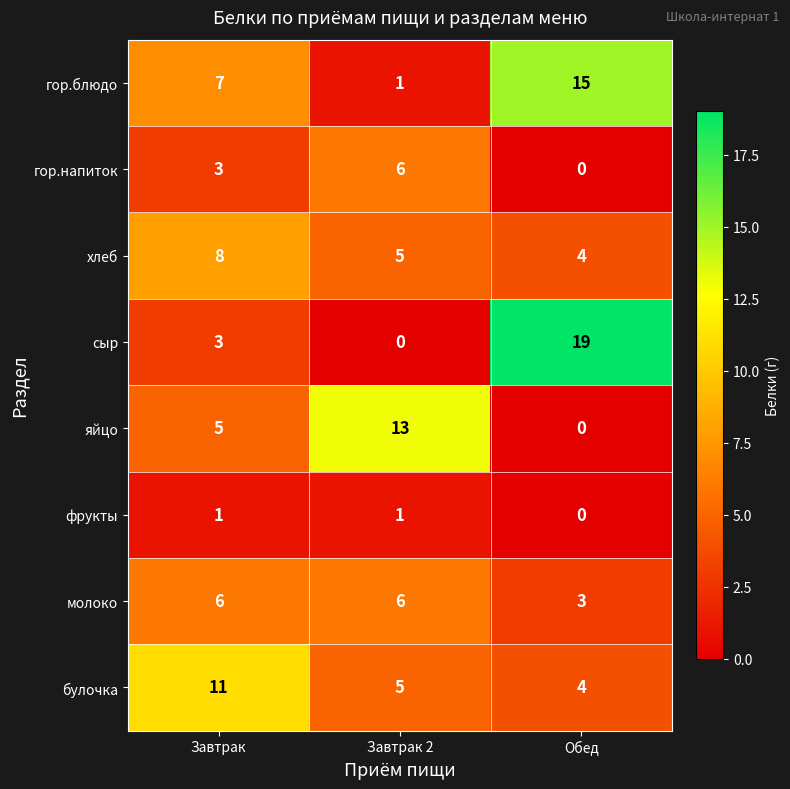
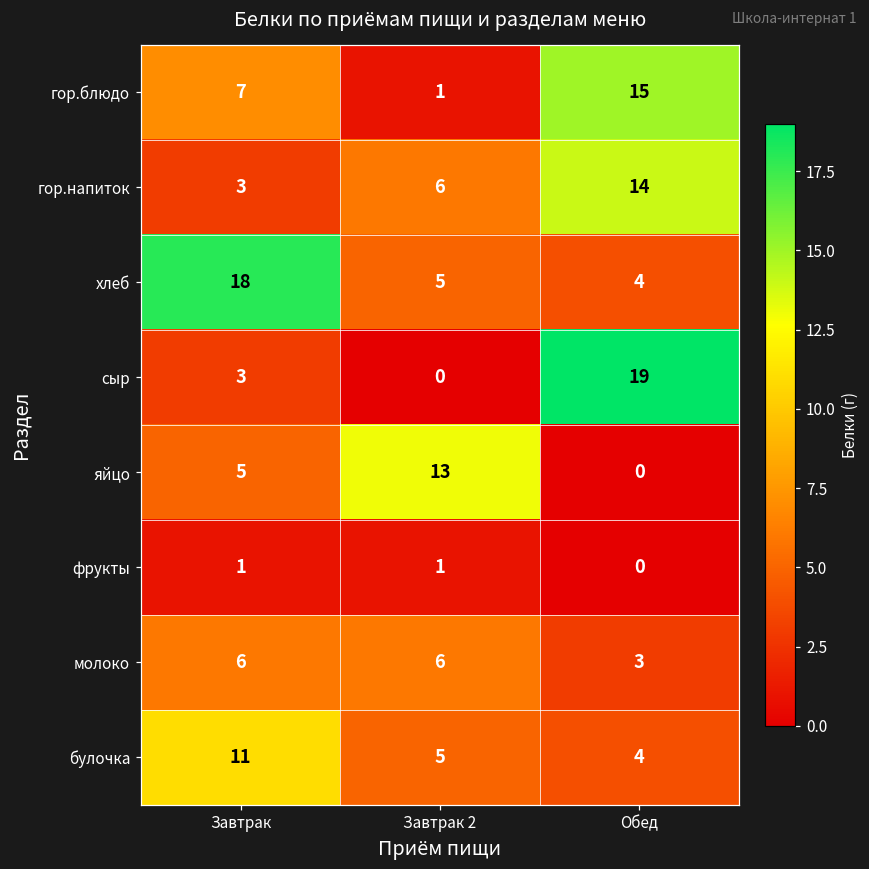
  {
    "гор.блюдо": {
      "Завтрак": 7,
      "Завтрак 2": 1,
      "Обед": 15
    },
    "гор.напиток": {
      "Завтрак": 3,
      "Завтрак 2": 6,
-     "Обед": 0
+     "Обед": 14
    },
    "хлеб": {
-     "Завтрак": 8,
+     "Завтрак": 18,
      "Завтрак 2": 5,
      "Обед": 4
    },
    "сыр": {
      "Завтрак": 3,
      "Завтрак 2": 0,
      "Обед": 19
    },
    "яйцо": {
      "Завтрак": 5,
      "Завтрак 2": 13,
      "Обед": 0
    },
    "фрукты": {
      "Завтрак": 1,
      "Завтрак 2": 1,
      "Обед": 0
    },
    "молоко": {
      "Завтрак": 6,
      "Завтрак 2": 6,
      "Обед": 3
    },
    "булочка": {
      "Завтрак": 11,
      "Завтрак 2": 5,
      "Обед": 4
    }
  }
